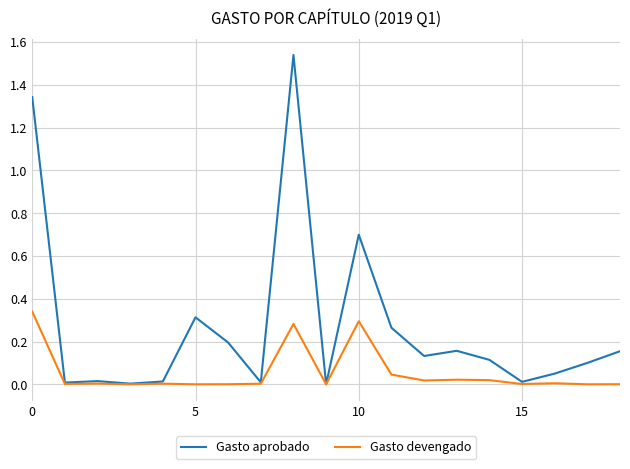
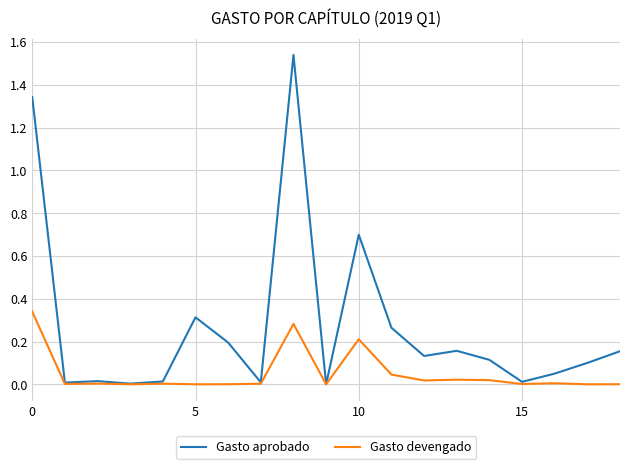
  {
    "Gasto aprobado": {
      "0": 1.34,
      "5": 0.31,
      "10": 0.70
    },
    "Gasto devengado": {
      "0": 0.34,
      "5": 0.00,
-     "10": 0.29
+     "10": 0.21
    }
  }
